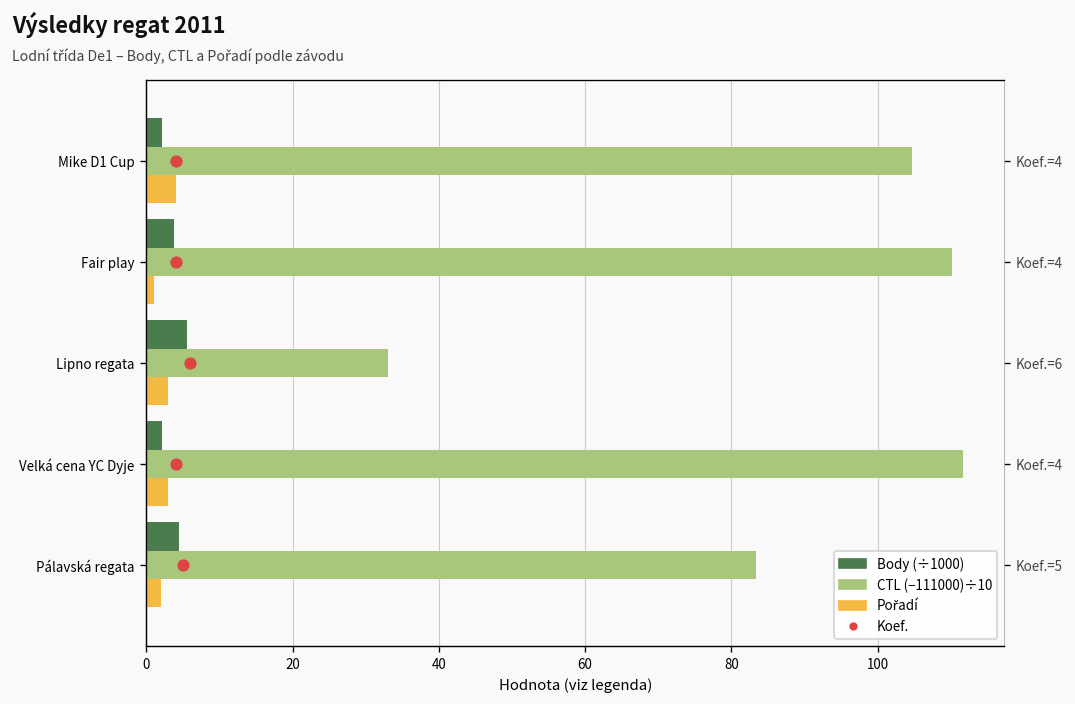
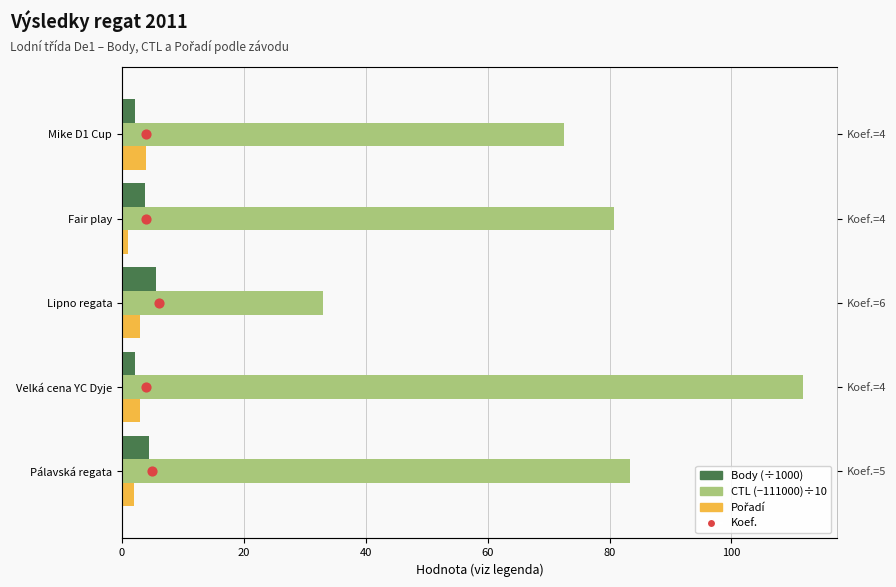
  {
    "CTL (−111000)÷10": {
-     "Mike D1 Cup": 105,
-     "Fair play": 110,
+     "Mike D1 Cup": 73,
+     "Fair play": 81,
      "Lipno regata": 33,
      "Velká cena YC Dyje": 112,
      "Pálavská regata": 83
    }
  }
